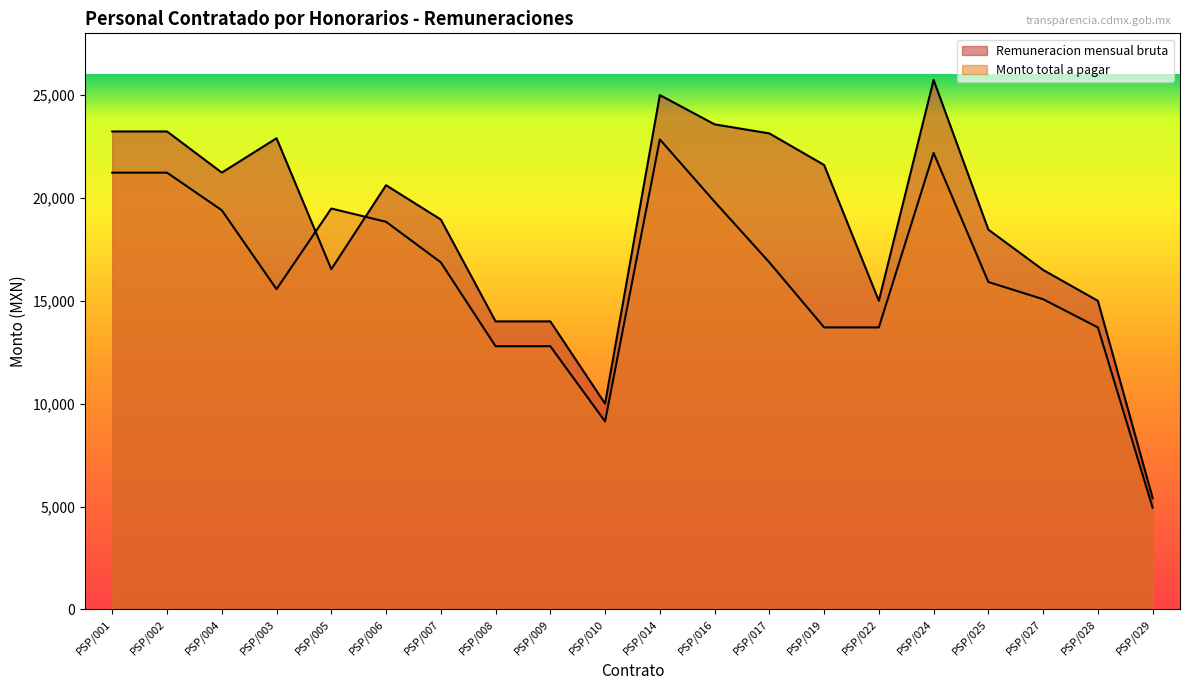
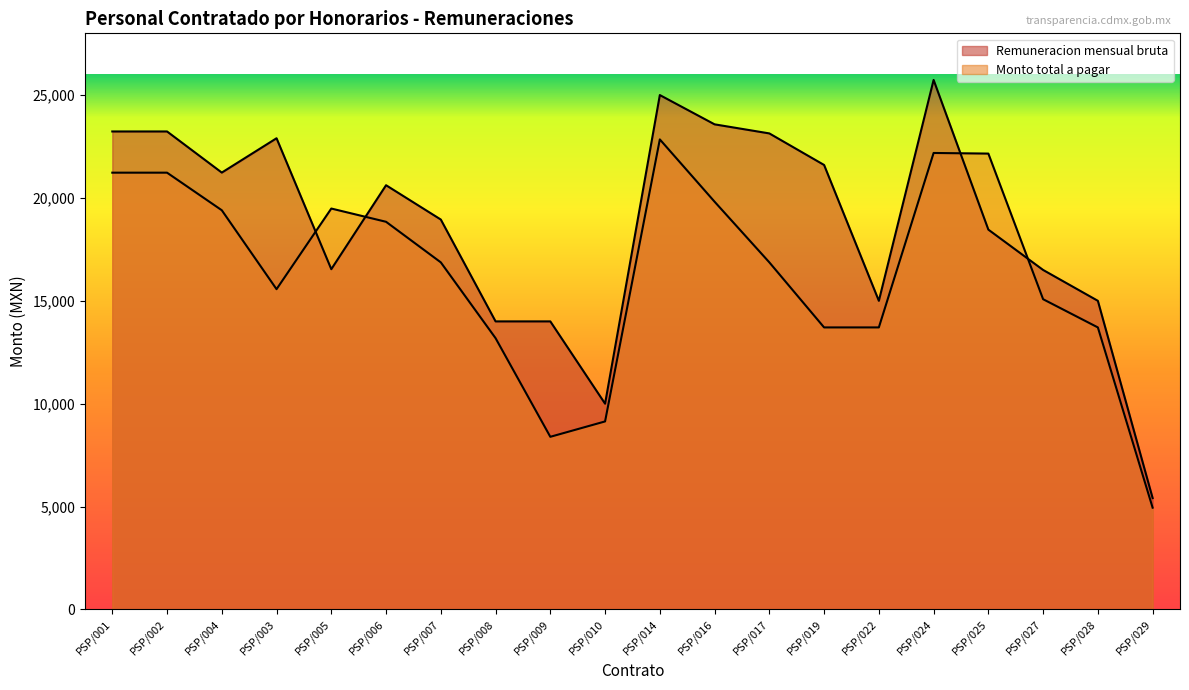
  {
    "Remuneracion mensual bruta": {
      "PSP/001": "23,200",
      "PSP/002": "23,200",
      "PSP/004": "21,200",
      "PSP/003": "22,900",
      "PSP/005": "16,500",
      "PSP/006": "20,600",
      "PSP/007": "19,000",
      "PSP/008": "14,000",
      "PSP/009": "14,000",
      "PSP/010": "10,000",
      "PSP/014": "25,000",
      "PSP/016": "23,600",
      "PSP/017": "23,100",
      "PSP/019": "21,600",
      "PSP/022": "15,000",
      "PSP/024": "25,700",
      "PSP/025": "18,500",
      "PSP/027": "16,500",
      "PSP/028": "15,000",
      "PSP/029": "5,400"
    },
    "Monto total a pagar": {
      "PSP/001": "21,200",
      "PSP/002": "21,200",
      "PSP/004": "19,400",
      "PSP/003": "15,600",
      "PSP/005": "19,500",
      "PSP/006": "18,800",
      "PSP/007": "16,900",
-     "PSP/008": "12,800",
-     "PSP/009": "12,800",
+     "PSP/008": "13,200",
+     "PSP/009": "8,400",
      "PSP/010": "9,100",
      "PSP/014": "22,800",
      "PSP/016": "19,800",
      "PSP/017": "16,900",
      "PSP/019": "13,700",
      "PSP/022": "13,700",
      "PSP/024": "22,200",
-     "PSP/025": "15,900",
+     "PSP/025": "22,200",
      "PSP/027": "15,100",
      "PSP/028": "13,700",
      "PSP/029": "4,900"
    }
  }
